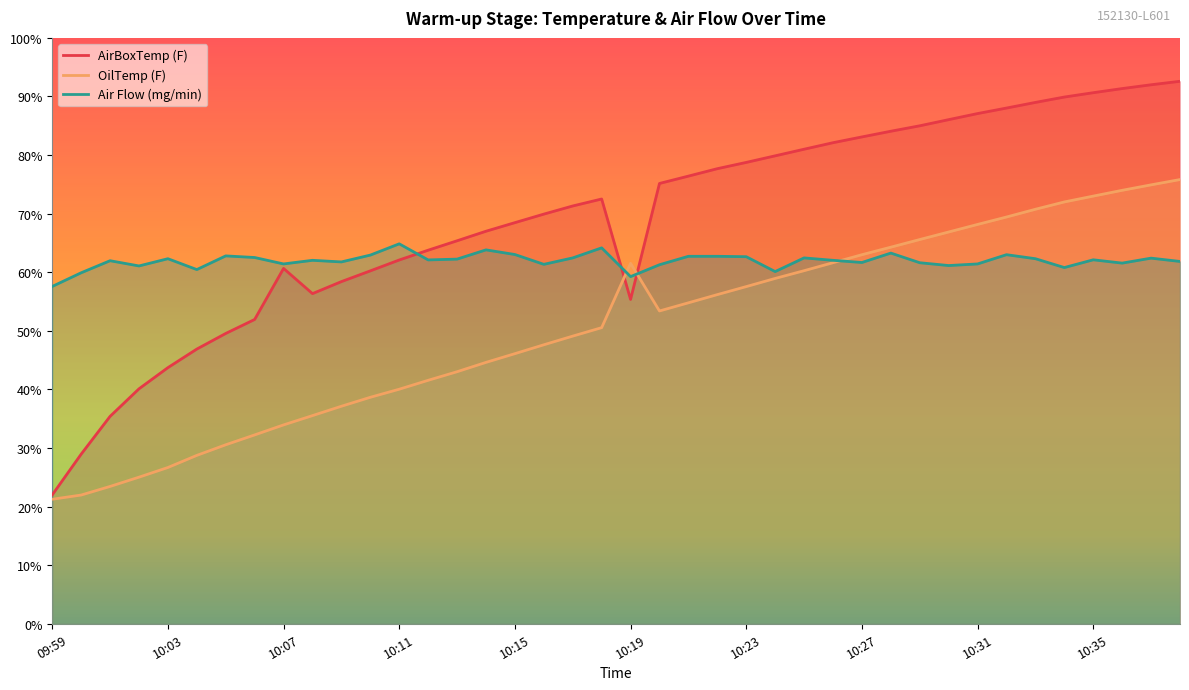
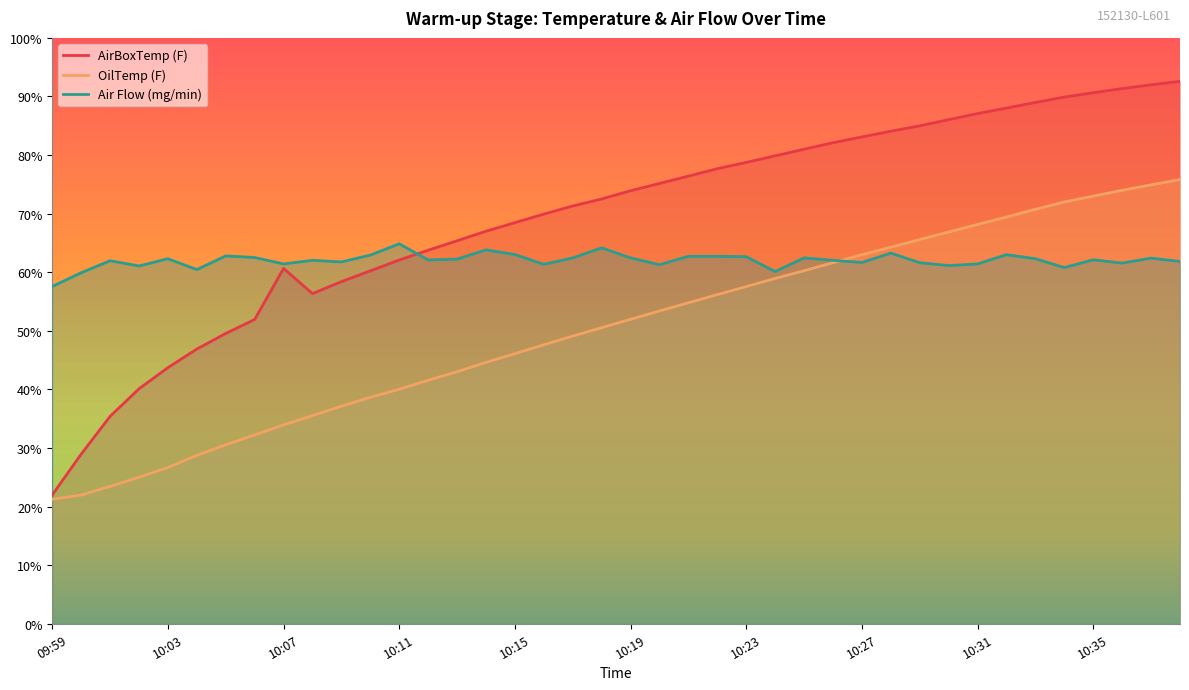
  {
    "AirBoxTemp (F)": {
      "09:59": "22%",
      "10:03": "44%",
      "10:07": "61%",
      "10:11": "62%",
      "10:15": "68%",
-     "10:19": "55%",
+     "10:19": "74%",
      "10:23": "79%",
      "10:27": "83%",
      "10:31": "87%",
      "10:35": "91%"
    },
    "OilTemp (F)": {
      "09:59": "21%",
      "10:03": "27%",
      "10:07": "34%",
      "10:11": "40%",
      "10:15": "46%",
-     "10:19": "62%",
+     "10:19": "52%",
      "10:23": "58%",
      "10:27": "63%",
      "10:31": "68%",
      "10:35": "73%"
    },
    "Air Flow (mg/min)": {
      "09:59": "58%",
      "10:03": "62%",
      "10:07": "61%",
      "10:11": "65%",
      "10:15": "63%",
-     "10:19": "59%",
+     "10:19": "62%",
      "10:23": "63%",
      "10:27": "62%",
      "10:31": "61%",
      "10:35": "62%"
    }
  }
